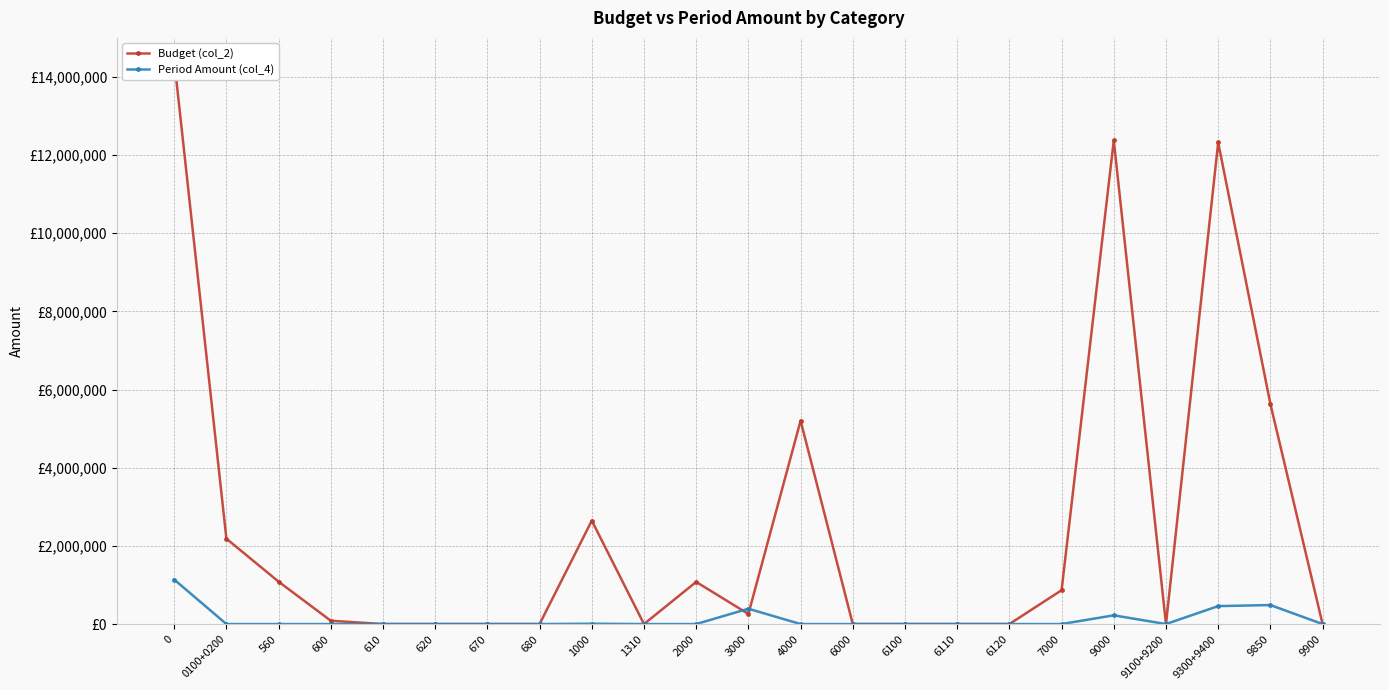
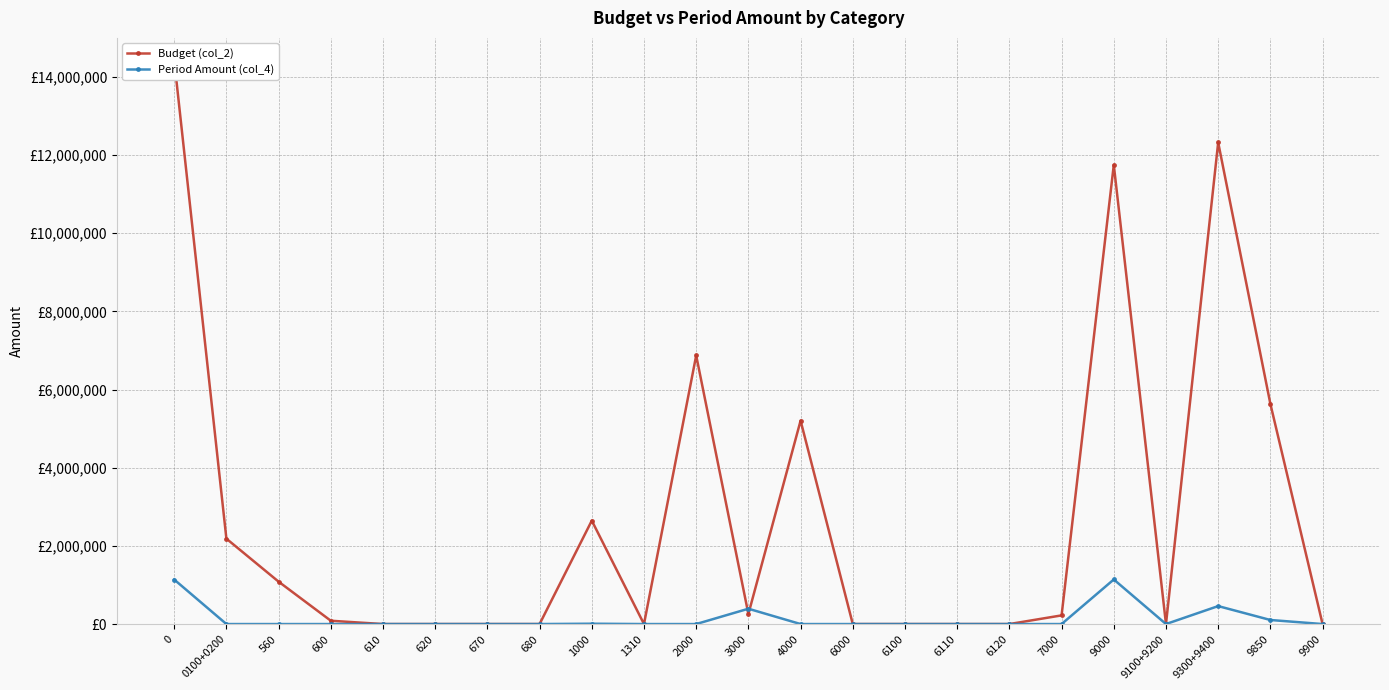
  {
    "Budget (col_2)": {
      "0100+0200": "£2,200,000",
      "560": "£1,100,000",
      "600": "£100,000",
      "1000": "£2,600,000",
-     "2000": "£1,100,000",
+     "2000": "£6,900,000",
      "3000": "£300,000",
      "4000": "£5,200,000",
-     "7000": "£900,000",
-     "9000": "£12,400,000",
+     "7000": "£200,000",
+     "9000": "£11,800,000",
      "9300+9400": "£12,300,000",
      "9850": "£5,600,000"
    },
    "Period Amount (col_4)": {
      "0": "£1,100,000",
      "0100+0200": "£0",
      "560": "£0",
      "600": "£0",
      "1000": "£0",
      "2000": "£0",
      "3000": "£400,000",
      "4000": "£0",
      "7000": "£0",
-     "9000": "£200,000",
+     "9000": "£1,100,000",
      "9300+9400": "£500,000",
-     "9850": "£500,000"
+     "9850": "£100,000"
    }
  }
